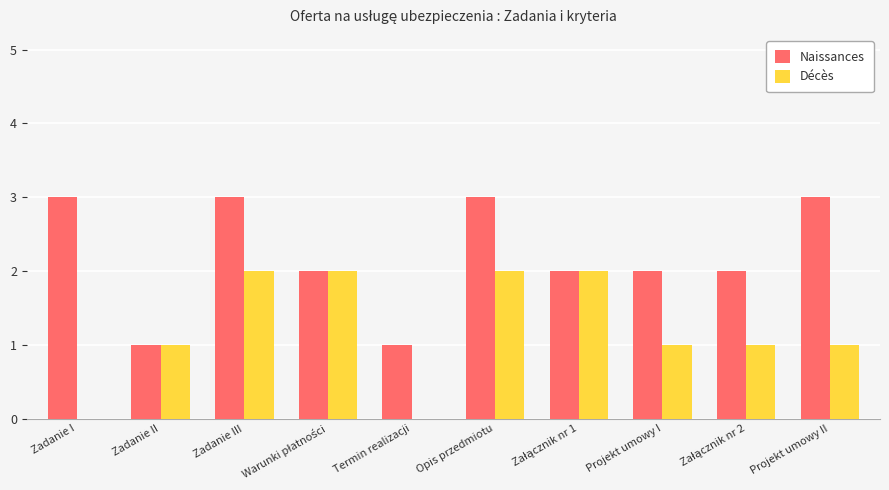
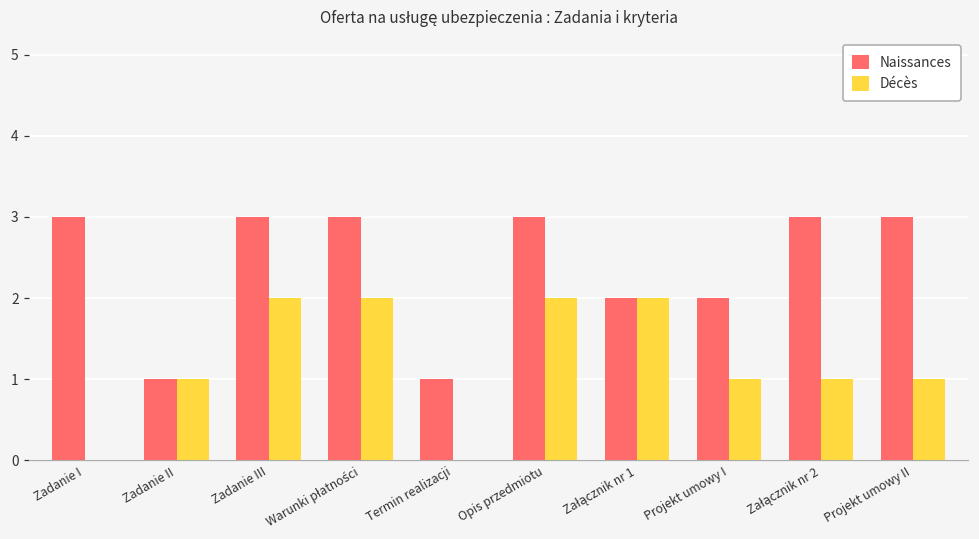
  {
    "Naissances": {
      "Zadanie I": 3,
      "Zadanie II": 1,
      "Zadanie III": 3,
-     "Warunki płatności": 2,
+     "Warunki płatności": 3,
      "Termin realizacji": 1,
      "Opis przedmiotu": 3,
      "Załącznik nr 1": 2,
      "Projekt umowy I": 2,
-     "Załącznik nr 2": 2,
+     "Załącznik nr 2": 3,
      "Projekt umowy II": 3
    },
    "Décès": {
      "Zadanie I": 0,
      "Zadanie II": 1,
      "Zadanie III": 2,
      "Warunki płatności": 2,
      "Termin realizacji": 0,
      "Opis przedmiotu": 2,
      "Załącznik nr 1": 2,
      "Projekt umowy I": 1,
      "Załącznik nr 2": 1,
      "Projekt umowy II": 1
    }
  }
